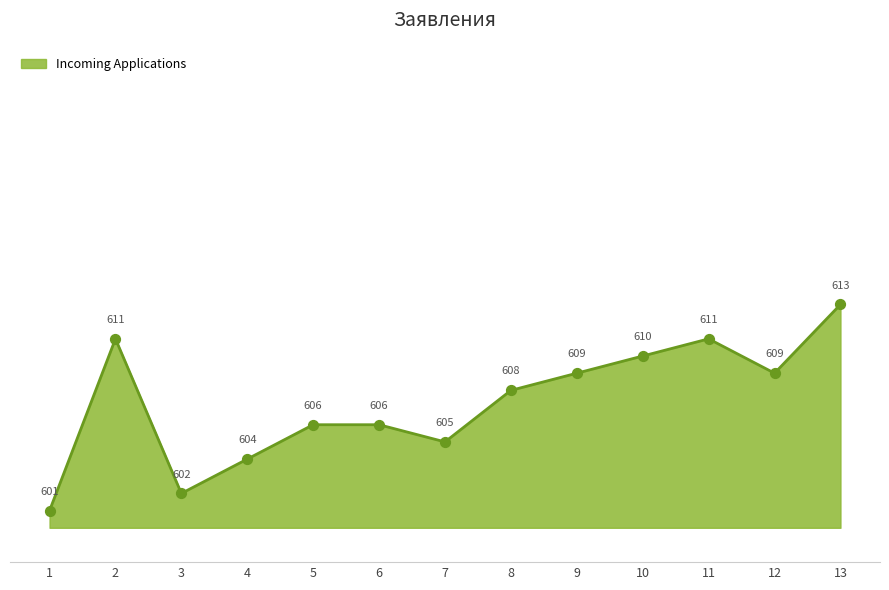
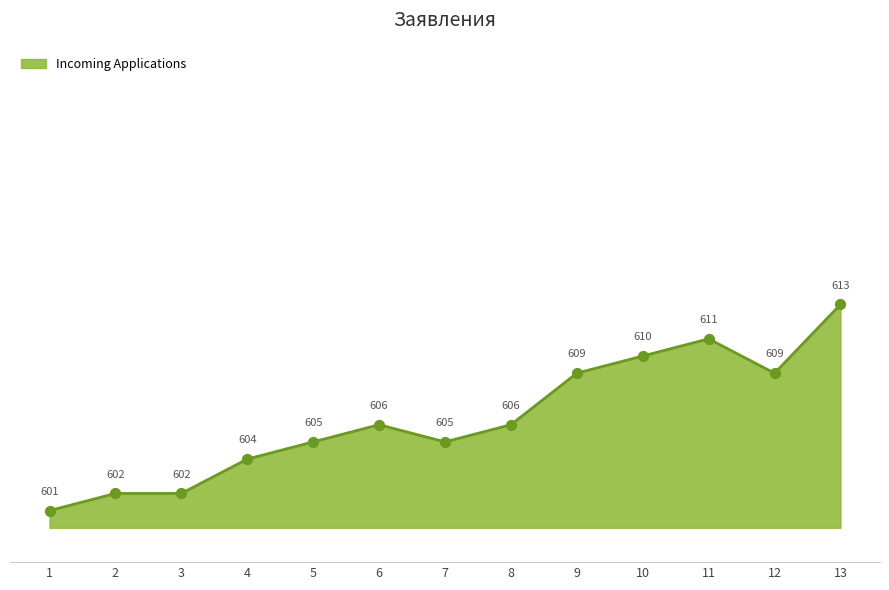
  {
    "1": 601,
-   "2": 611,
+   "2": 602,
    "3": 602,
    "4": 604,
-   "5": 606,
+   "5": 605,
    "6": 606,
    "7": 605,
-   "8": 608,
+   "8": 606,
    "9": 609,
    "10": 610,
    "11": 611,
    "12": 609,
    "13": 613
  }
